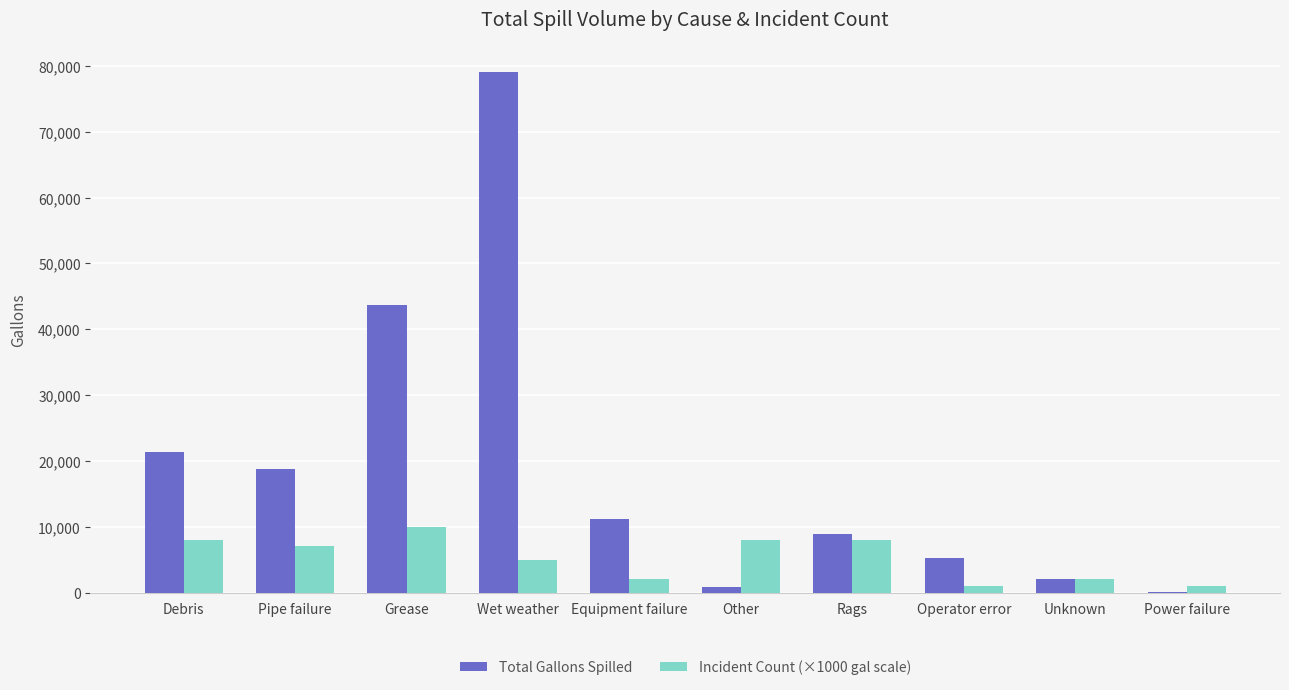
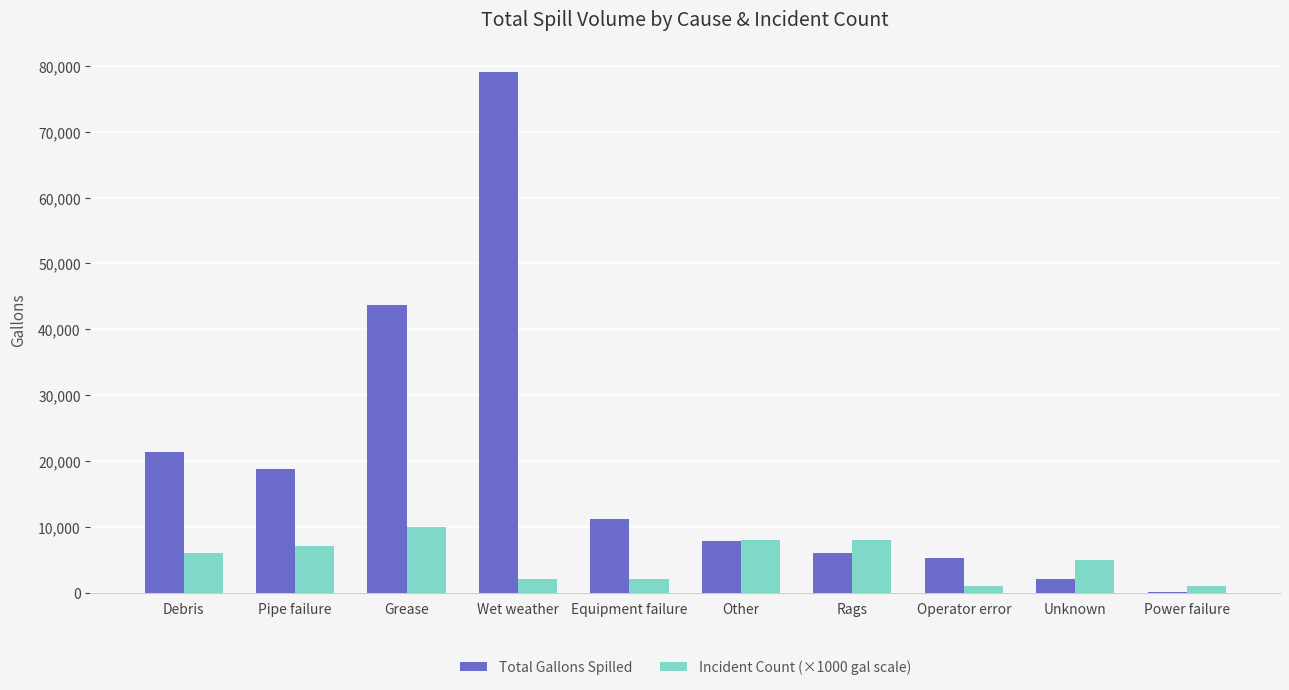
  {
    "Total Gallons Spilled": {
      "Debris": "21,000",
      "Pipe failure": "19,000",
      "Grease": "44,000",
      "Wet weather": "79,000",
      "Equipment failure": "11,000",
-     "Other": "1,000",
-     "Rags": "9,000",
+     "Other": "8,000",
+     "Rags": "6,000",
      "Operator error": "5,000",
      "Unknown": "2,000"
    },
    "Incident Count (×1000 gal scale)": {
-     "Debris": "8,000",
+     "Debris": "6,000",
      "Pipe failure": "7,000",
      "Grease": "10,000",
-     "Wet weather": "5,000",
+     "Wet weather": "2,000",
      "Equipment failure": "2,000",
      "Other": "8,000",
      "Rags": "8,000",
      "Operator error": "1,000",
-     "Unknown": "2,000",
+     "Unknown": "5,000",
      "Power failure": "1,000"
    }
  }
